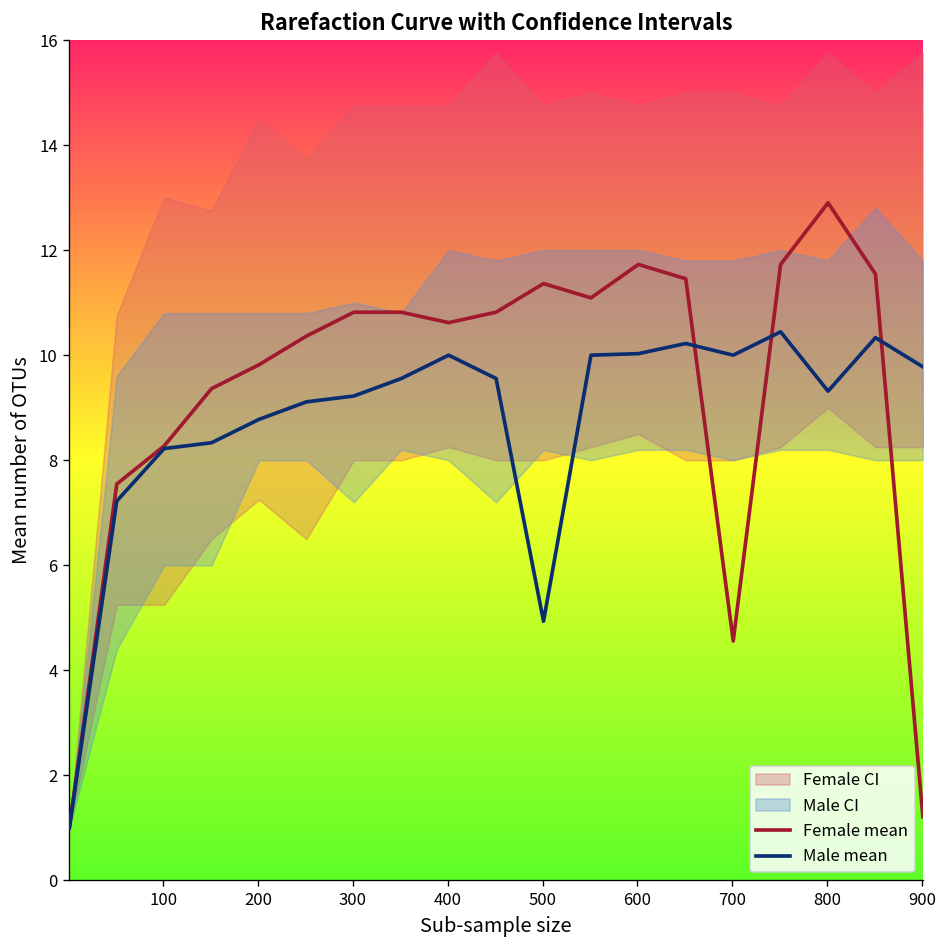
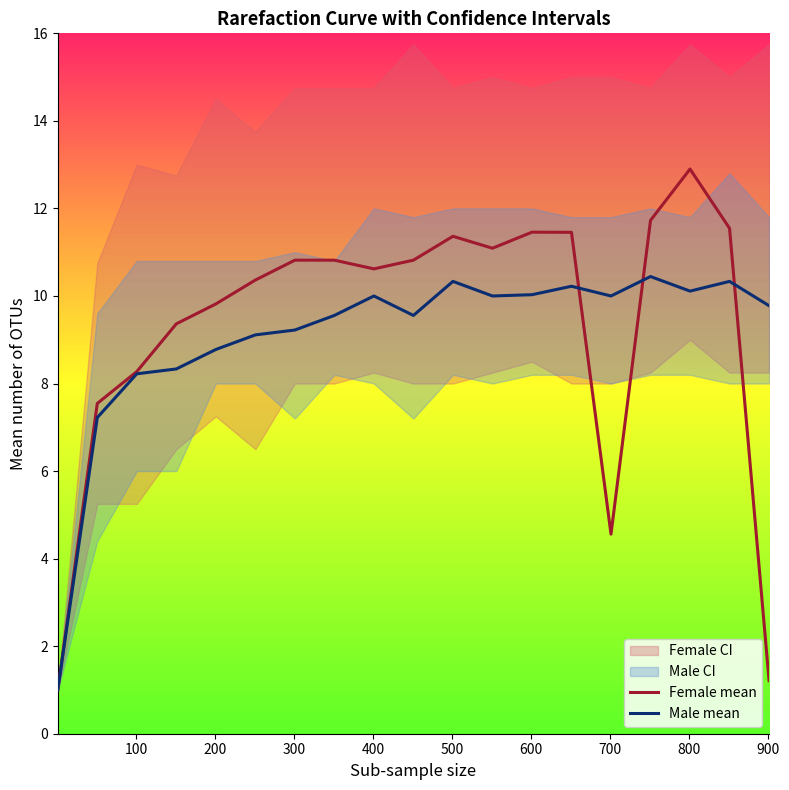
  {
    "Female mean": {
      "200": 9.8,
      "300": 10.8,
      "400": 10.6,
      "500": 11.4,
-     "600": 11.7,
+     "600": 11.5,
      "700": 4.6,
      "800": 12.9,
      "900": 1.2
    },
    "Male mean": {
      "200": 8.8,
      "300": 9.2,
      "400": 10.0,
-     "500": 4.9,
+     "500": 10.3,
      "600": 10.0,
      "700": 10.0,
-     "800": 9.3,
+     "800": 10.1,
      "900": 9.8
    }
  }
